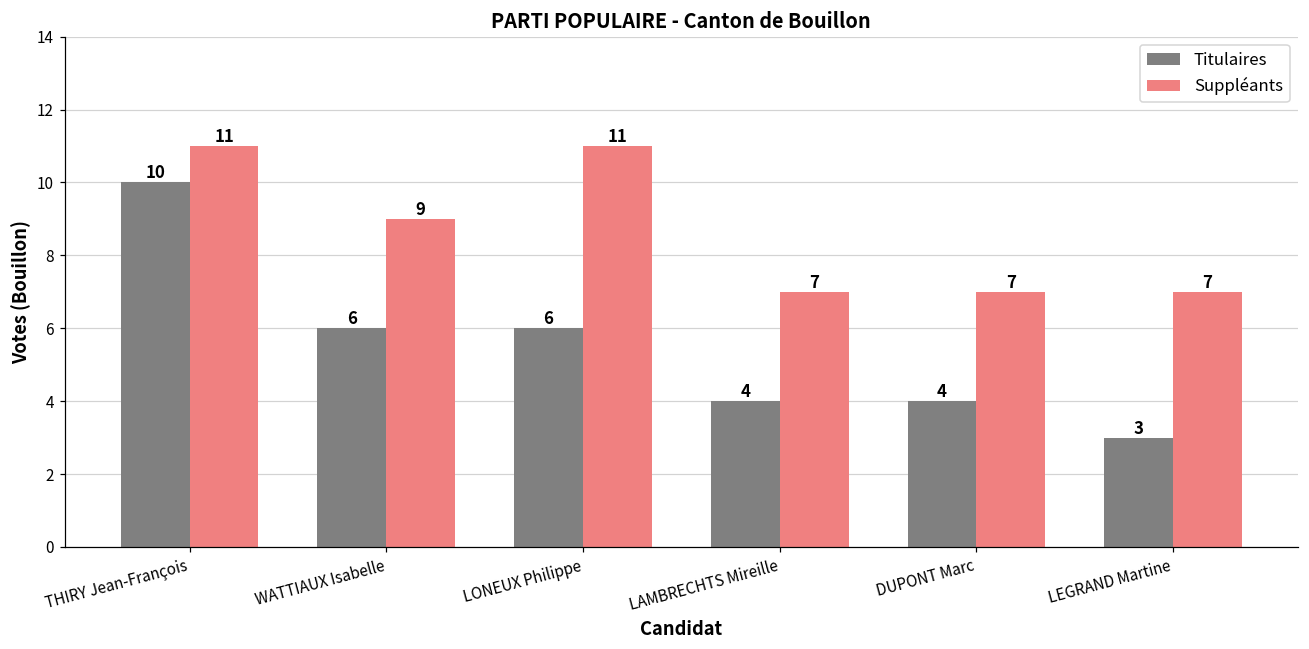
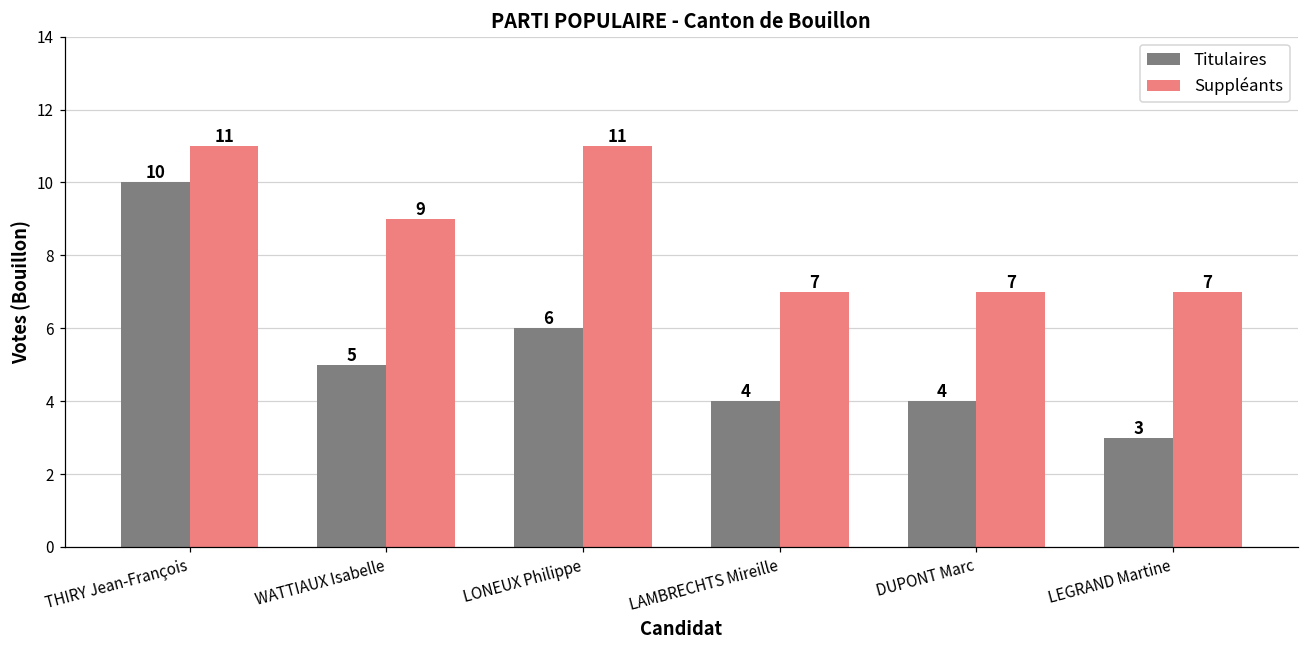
  {
    "Titulaires": {
      "THIRY Jean-François": 10,
-     "WATTIAUX Isabelle": 6,
+     "WATTIAUX Isabelle": 5,
      "LONEUX Philippe": 6,
      "LAMBRECHTS Mireille": 4,
      "DUPONT Marc": 4,
      "LEGRAND Martine": 3
    },
    "Suppléants": {
      "THIRY Jean-François": 11,
      "WATTIAUX Isabelle": 9,
      "LONEUX Philippe": 11,
      "LAMBRECHTS Mireille": 7,
      "DUPONT Marc": 7,
      "LEGRAND Martine": 7
    }
  }
